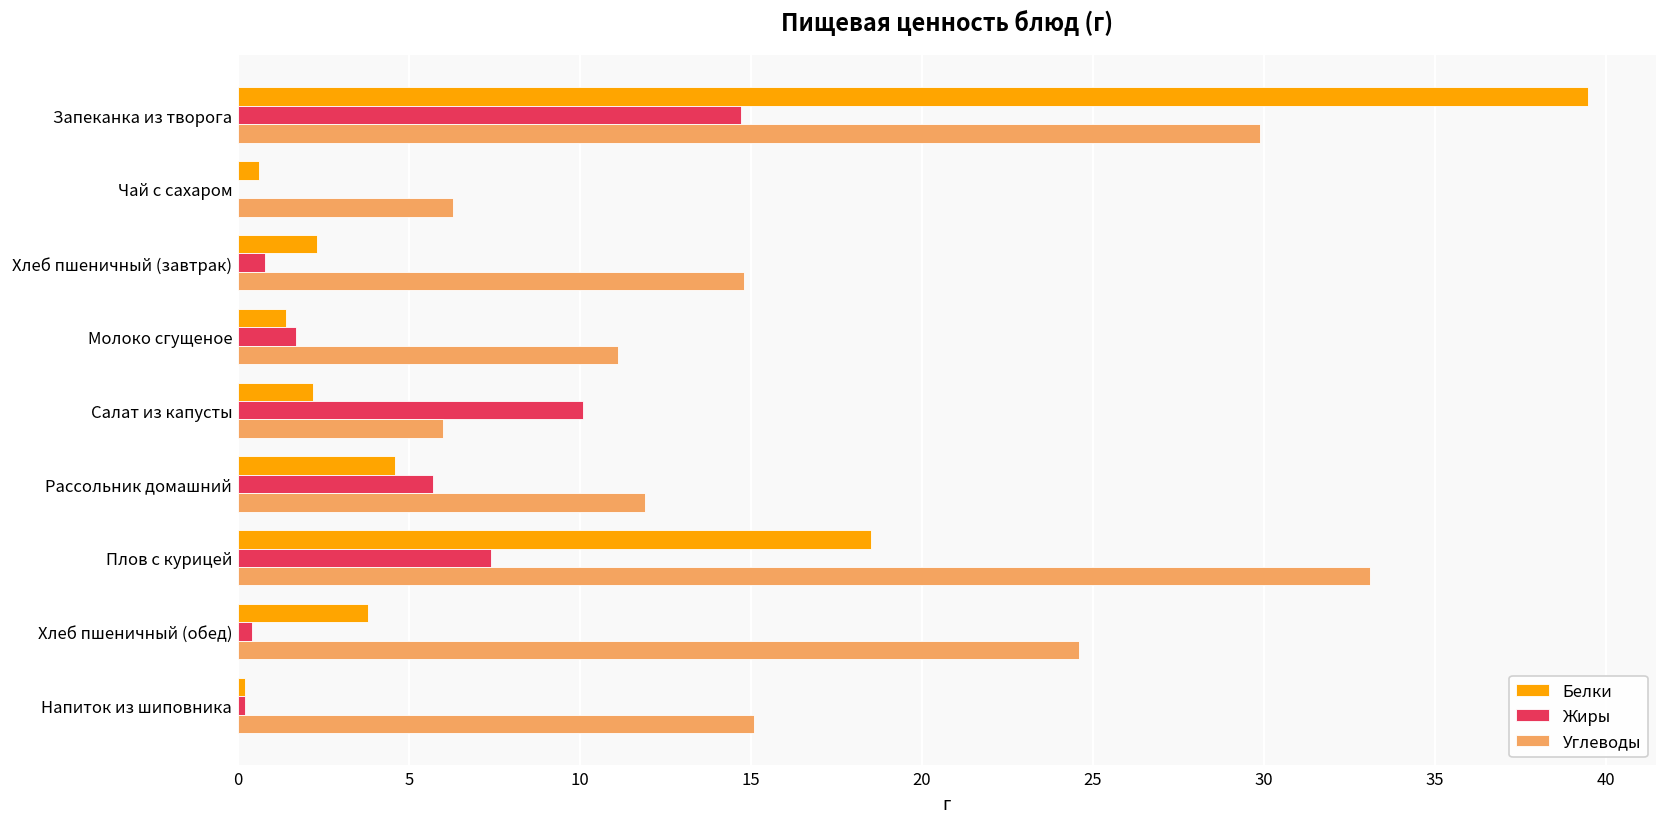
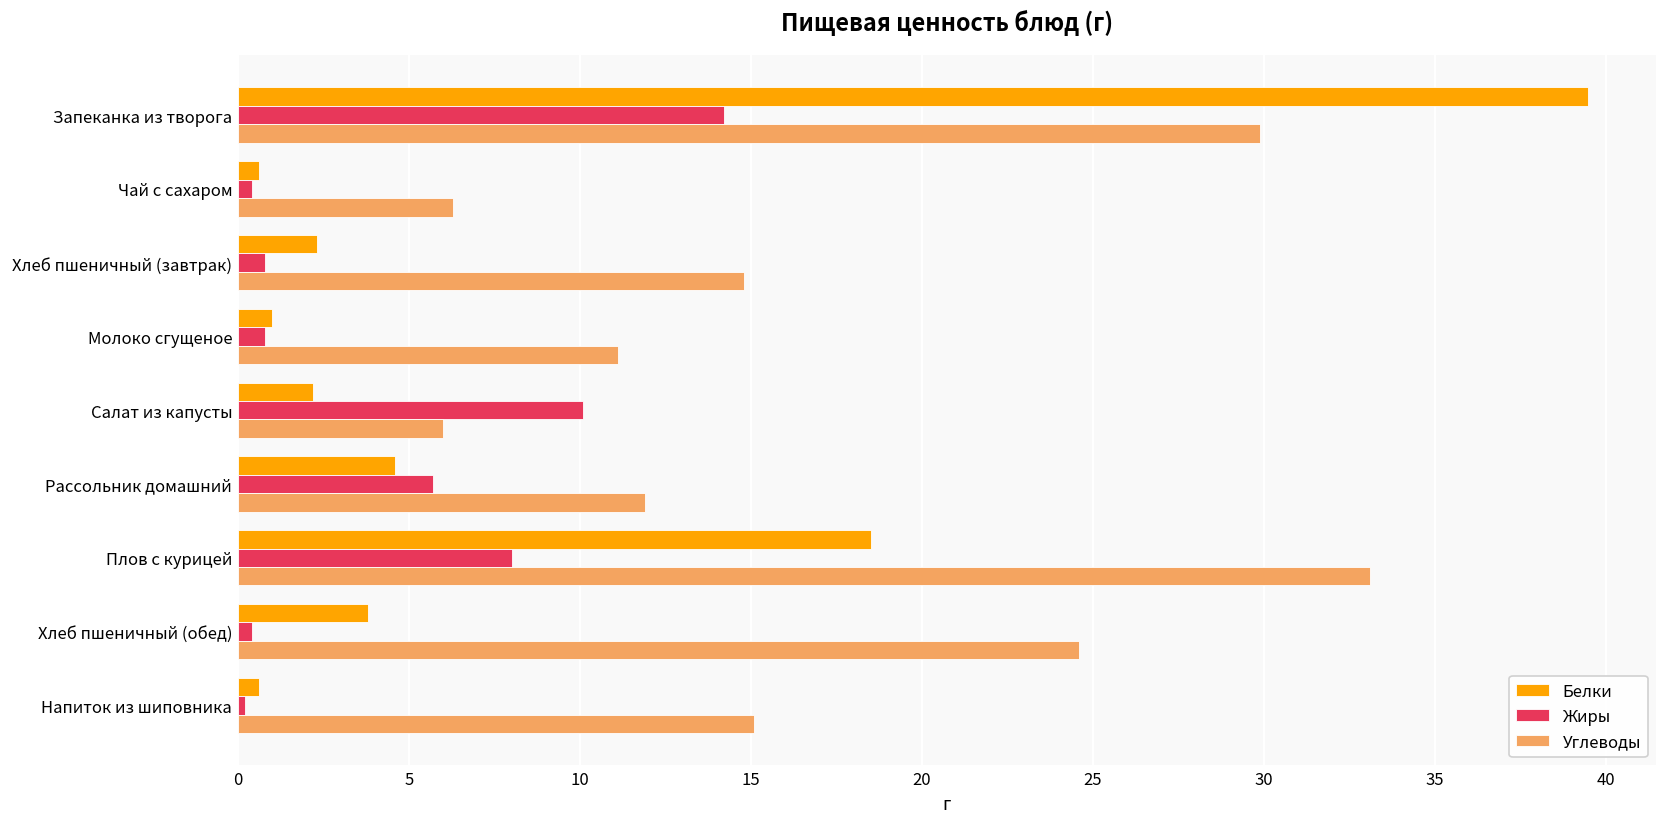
  {
    "Белки": {
      "Запеканка из творога": 39.5,
      "Чай с сахаром": 0.6,
      "Хлеб пшеничный (завтрак)": 2.3,
-     "Молоко сгущеное": 1.4,
+     "Молоко сгущеное": 1.0,
      "Салат из капусты": 2.2,
      "Рассольник домашний": 4.6,
      "Плов с курицей": 18.5,
      "Хлеб пшеничный (обед)": 3.8,
-     "Напиток из шиповника": 0.2
+     "Напиток из шиповника": 0.6
    },
    "Жиры": {
-     "Запеканка из творога": 14.7,
-     "Чай с сахаром": 0.0,
+     "Запеканка из творога": 14.2,
+     "Чай с сахаром": 0.4,
      "Хлеб пшеничный (завтрак)": 0.8,
-     "Молоко сгущеное": 1.7,
+     "Молоко сгущеное": 0.8,
      "Салат из капусты": 10.1,
      "Рассольник домашний": 5.7,
-     "Плов с курицей": 7.4,
+     "Плов с курицей": 8.0,
      "Хлеб пшеничный (обед)": 0.4,
      "Напиток из шиповника": 0.2
    },
    "Углеводы": {
      "Запеканка из творога": 29.9,
      "Чай с сахаром": 6.3,
      "Хлеб пшеничный (завтрак)": 14.8,
      "Молоко сгущеное": 11.1,
      "Салат из капусты": 6.0,
      "Рассольник домашний": 11.9,
      "Плов с курицей": 33.1,
      "Хлеб пшеничный (обед)": 24.6,
      "Напиток из шиповника": 15.1
    }
  }
